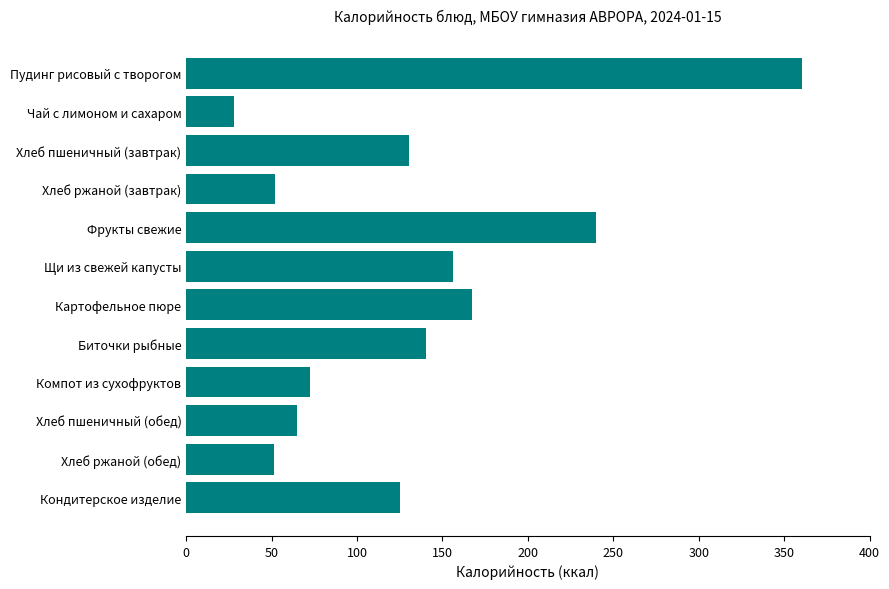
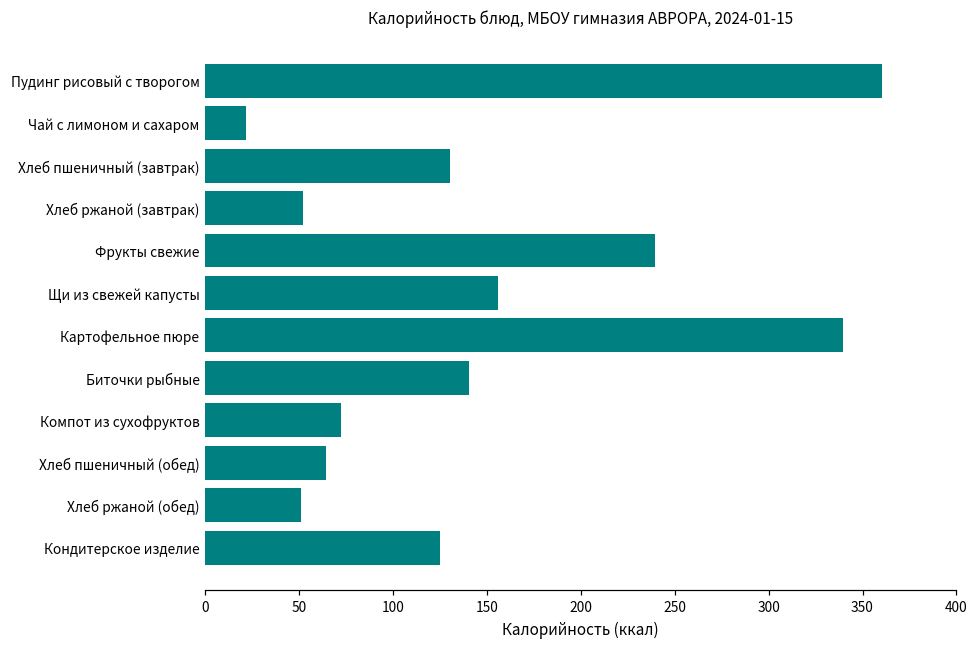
  {
    "Пудинг рисовый с творогом": 360,
-   "Чай с лимоном и сахаром": 28,
+   "Чай с лимоном и сахаром": 22,
    "Хлеб пшеничный (завтрак)": 131,
    "Хлеб ржаной (завтрак)": 52,
    "Фрукты свежие": 240,
    "Щи из свежей капусты": 156,
-   "Картофельное пюре": 167,
+   "Картофельное пюре": 339,
    "Биточки рыбные": 141,
    "Компот из сухофруктов": 73,
    "Хлеб пшеничный (обед)": 65,
    "Хлеб ржаной (обед)": 51,
    "Кондитерское изделие": 125
  }
